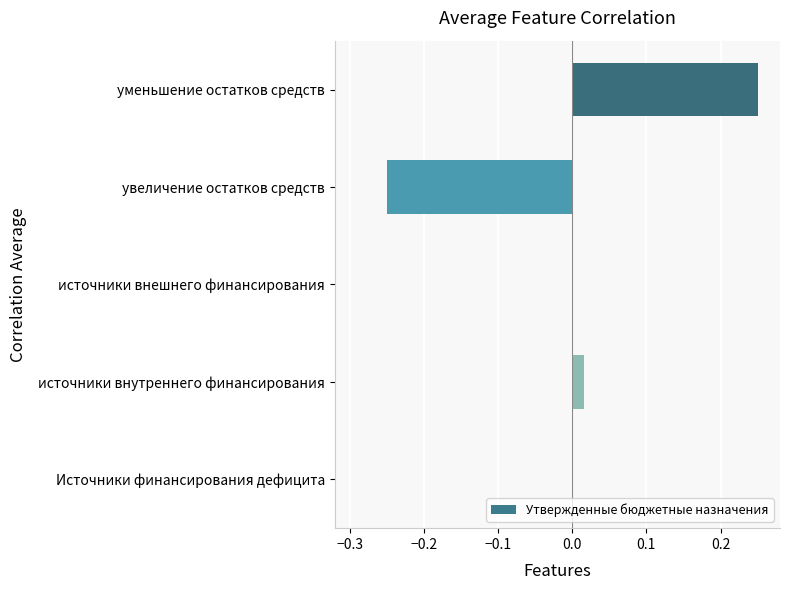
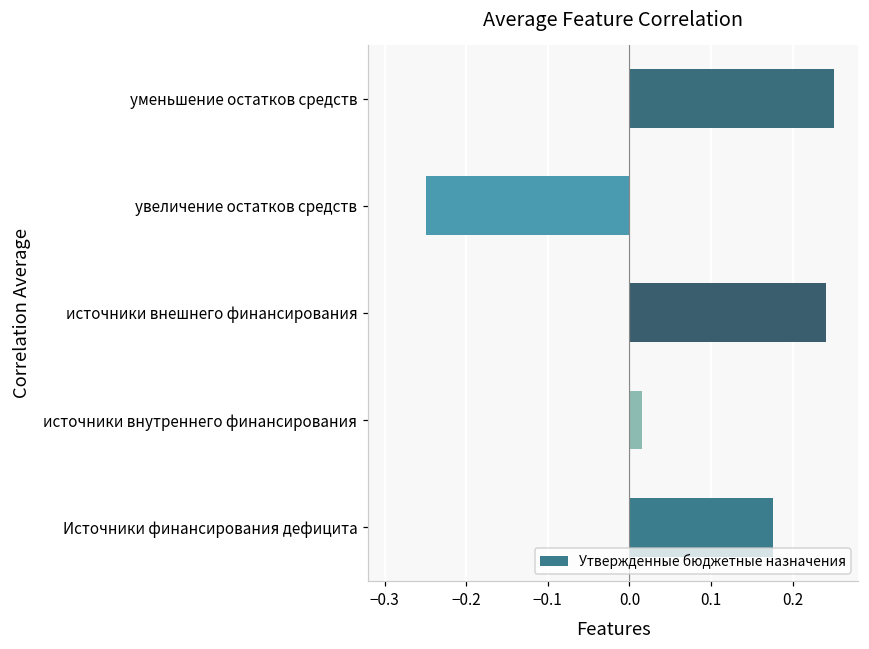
  {
    "уменьшение остатков средств": 0.25,
    "увеличение остатков средств": -0.25,
-   "источники внешнего финансирования": 0.00,
+   "источники внешнего финансирования": 0.24,
    "источники внутреннего финансирования": 0.02,
-   "Источники финансирования дефицита": 0.00
+   "Источники финансирования дефицита": 0.18
  }
